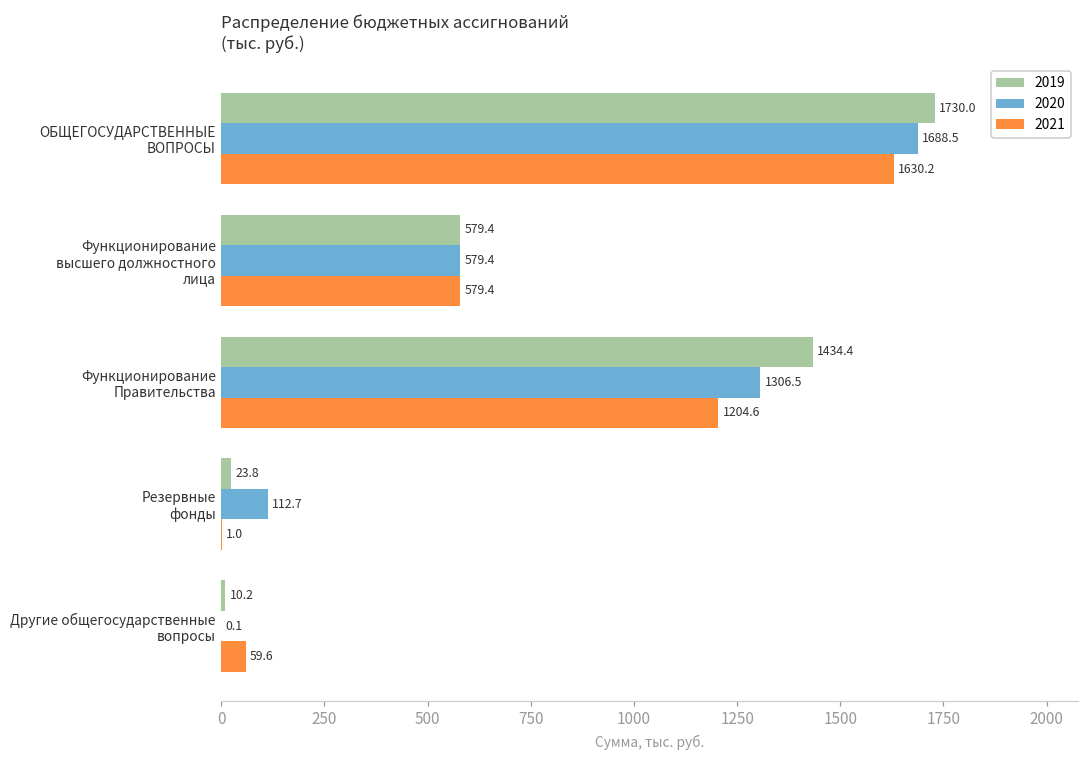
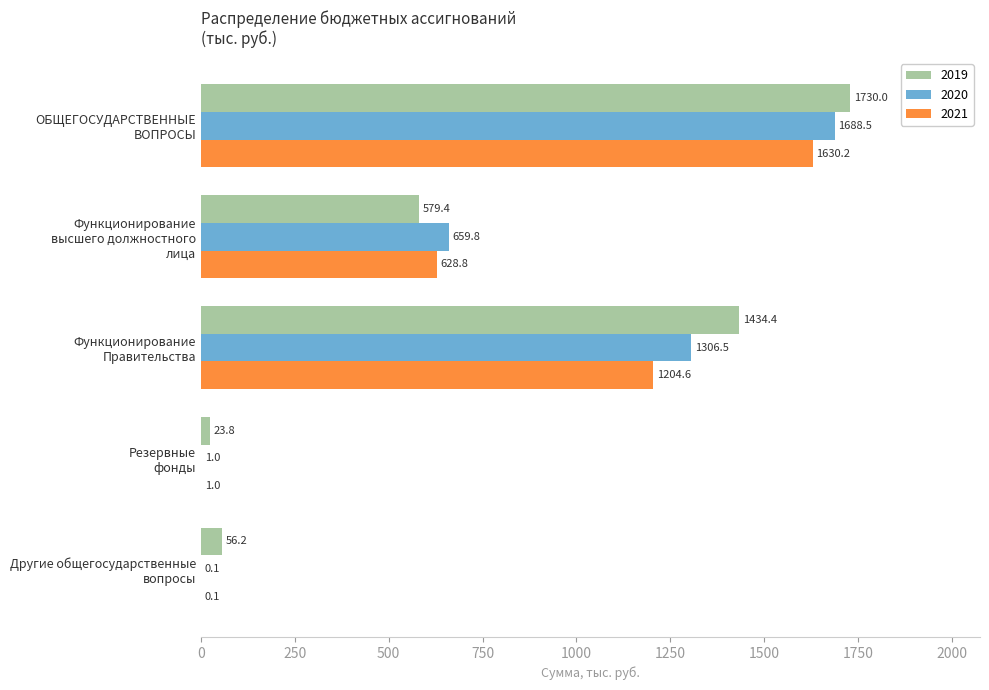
  {
    "2019": {
      "ОБЩЕГОСУДАРСТВЕННЫЕ ВОПРОСЫ": 1730.0,
      "Функционирование высшего должностного лица": 579.4,
      "Функционирование Правительства": 1434.4,
      "Резервные фонды": 23.8,
-     "Другие общегосударственные вопросы": 10.2
+     "Другие общегосударственные вопросы": 56.2
    },
    "2020": {
      "ОБЩЕГОСУДАРСТВЕННЫЕ ВОПРОСЫ": 1688.5,
-     "Функционирование высшего должностного лица": 579.4,
+     "Функционирование высшего должностного лица": 659.8,
      "Функционирование Правительства": 1306.5,
-     "Резервные фонды": 112.7,
+     "Резервные фонды": 1.0,
      "Другие общегосударственные вопросы": 0.1
    },
    "2021": {
      "ОБЩЕГОСУДАРСТВЕННЫЕ ВОПРОСЫ": 1630.2,
-     "Функционирование высшего должностного лица": 579.4,
+     "Функционирование высшего должностного лица": 628.8,
      "Функционирование Правительства": 1204.6,
      "Резервные фонды": 1.0,
-     "Другие общегосударственные вопросы": 59.6
+     "Другие общегосударственные вопросы": 0.1
    }
  }
